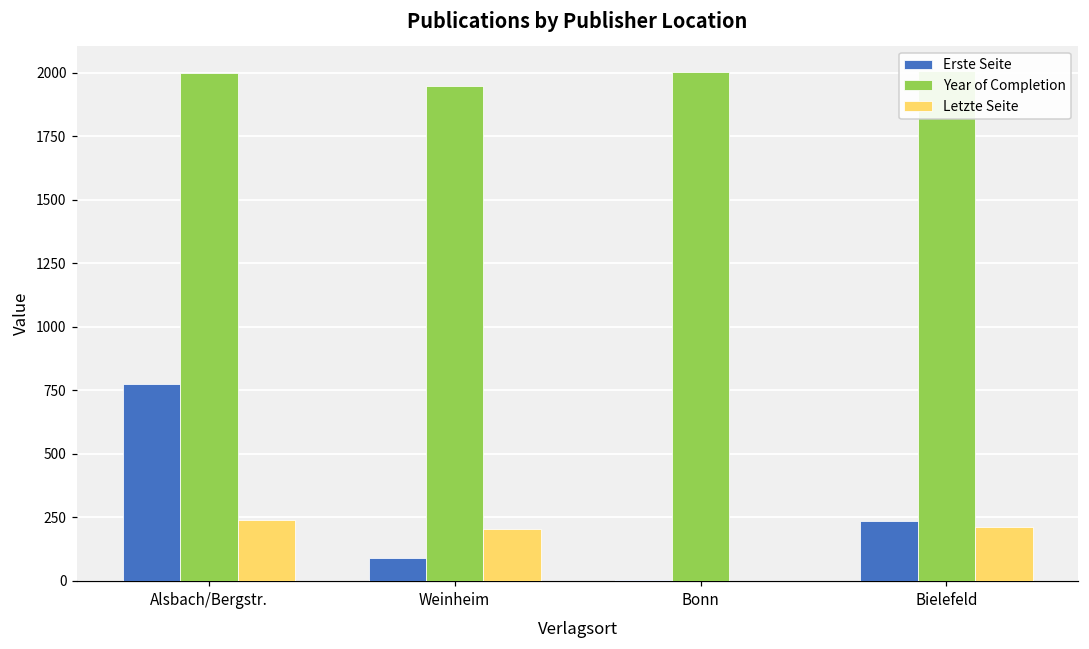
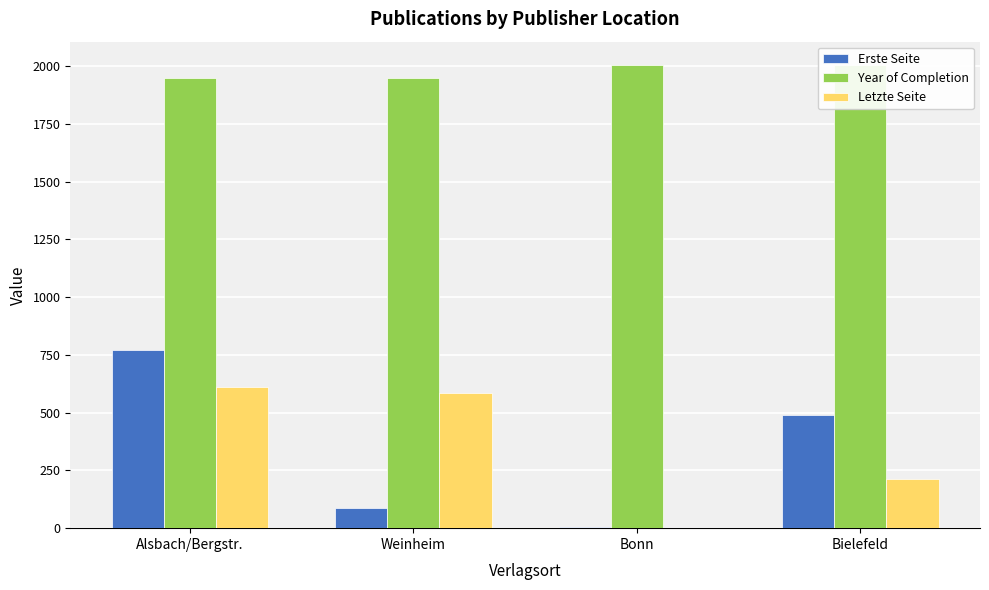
  {
    "Erste Seite": {
      "Alsbach/Bergstr.": 770,
      "Weinheim": 90,
-     "Bielefeld": 240
+     "Bielefeld": 490
    },
    "Year of Completion": {
-     "Alsbach/Bergstr.": 2000,
+     "Alsbach/Bergstr.": 1950,
      "Weinheim": 1950,
      "Bonn": 2000
    },
    "Letzte Seite": {
-     "Alsbach/Bergstr.": 240,
-     "Weinheim": 200,
+     "Alsbach/Bergstr.": 610,
+     "Weinheim": 580,
      "Bonn": 0,
      "Bielefeld": 210
    }
  }
